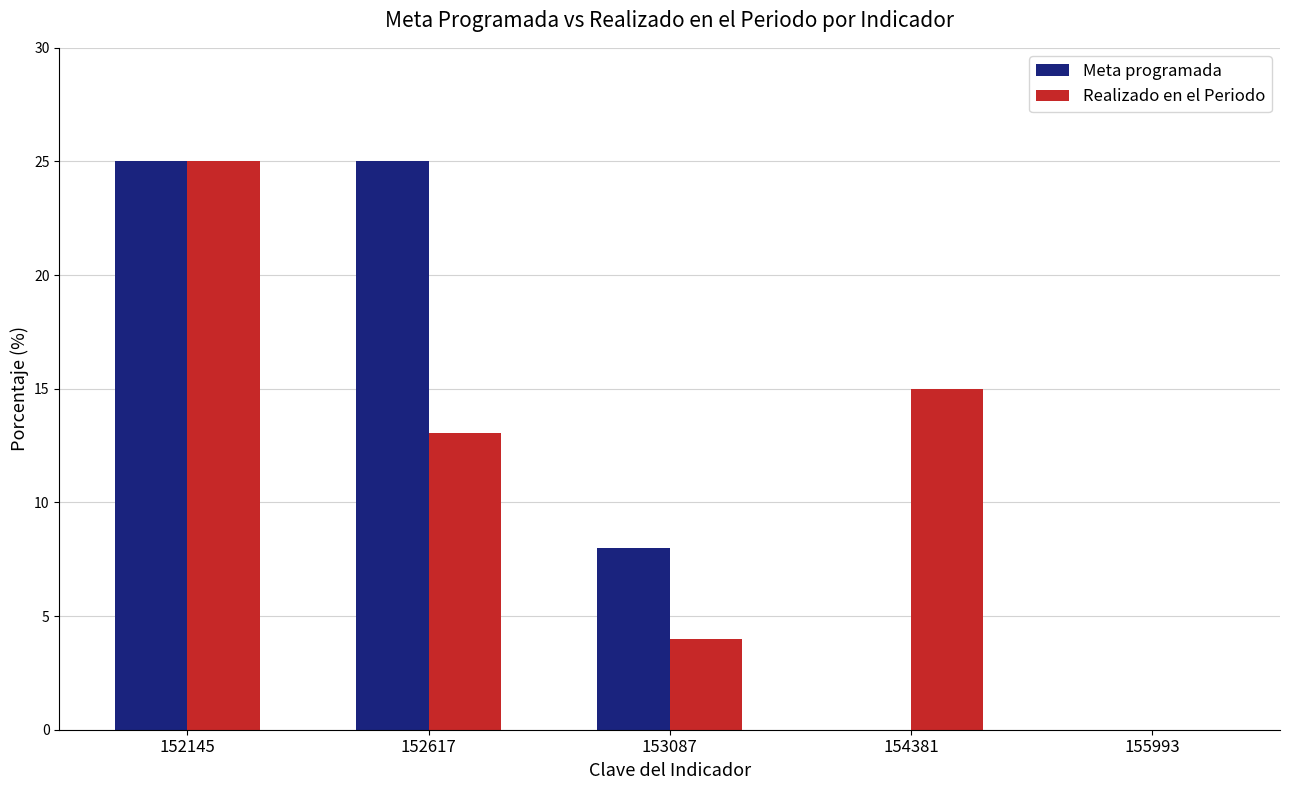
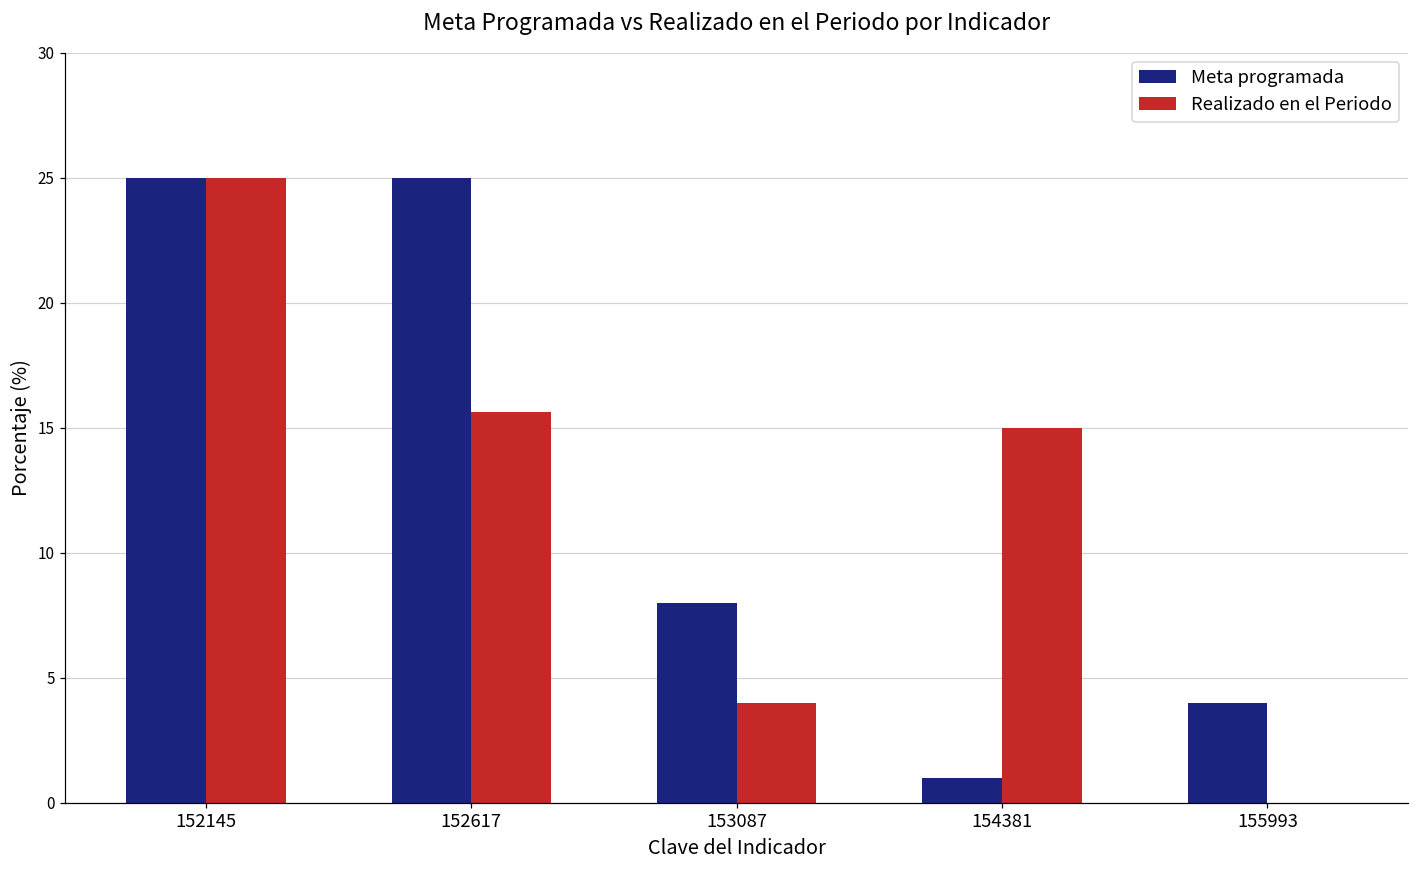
  {
    "Meta programada": {
      "152145": 25,
      "152617": 25,
      "153087": 8,
-     "154381": 0,
-     "155993": 0
+     "154381": 1,
+     "155993": 4
    },
    "Realizado en el Periodo": {
      "152145": 25.0,
-     "152617": 13.1,
+     "152617": 15.6,
      "153087": 4.0,
      "154381": 15.0,
      "155993": 0.0
    }
  }
